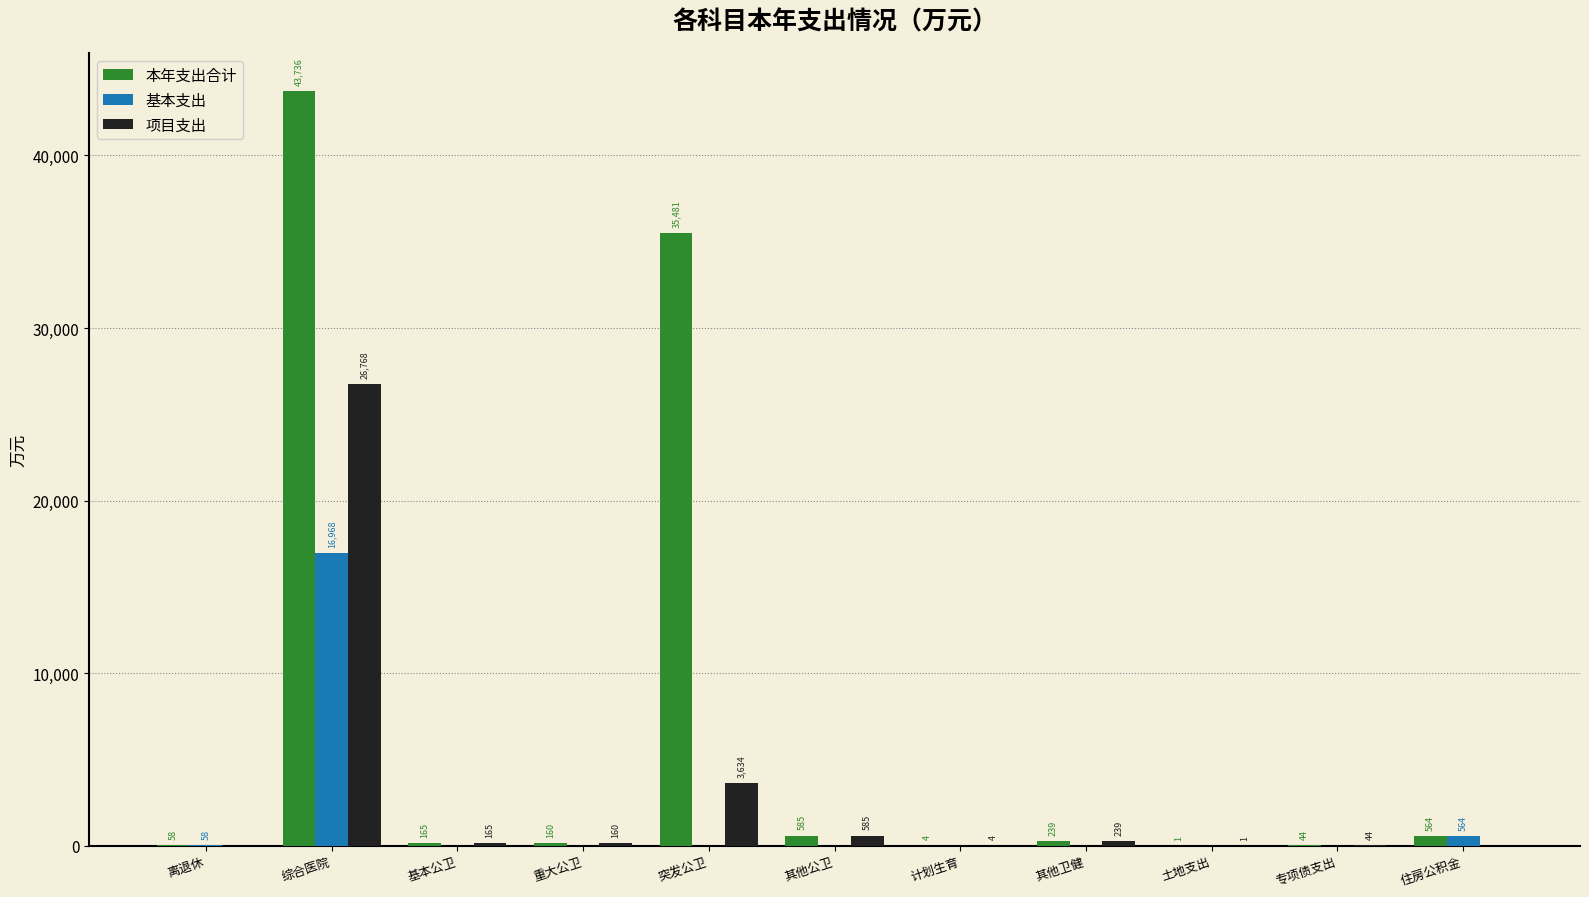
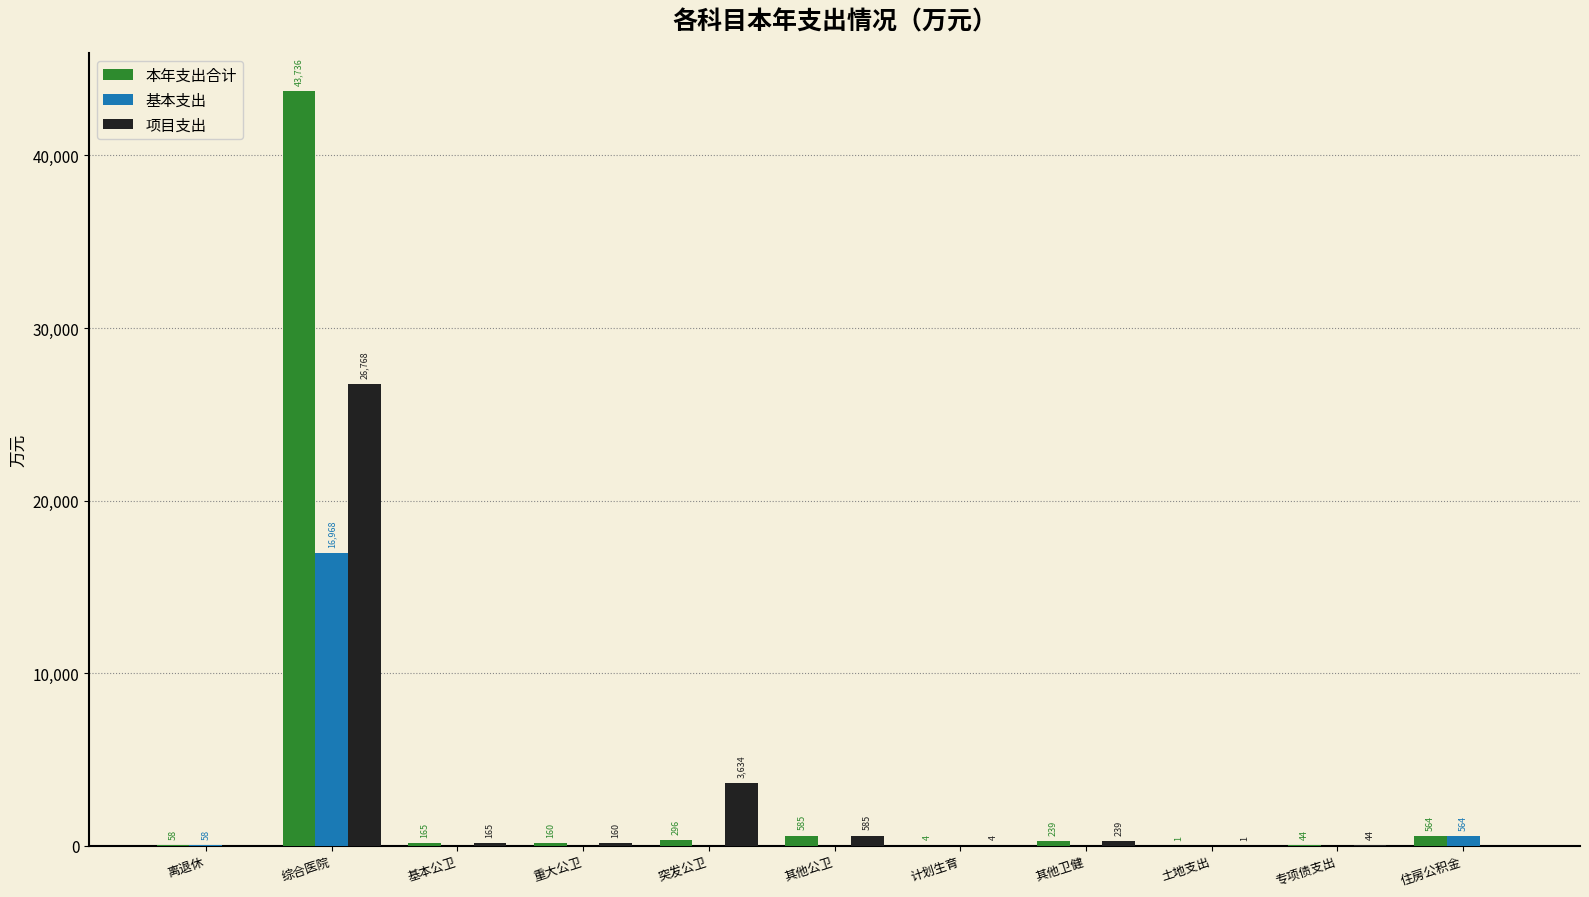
  {
    "本年支出合计": {
      "离退休": "58",
      "综合医院": "43,736",
      "基本公卫": "165",
      "重大公卫": "160",
-     "突发公卫": "35,481",
+     "突发公卫": "296",
      "其他公卫": "585",
      "计划生育": "4",
      "其他卫健": "239",
      "土地支出": "1",
      "专项债支出": "44",
      "住房公积金": "564"
    },
    "基本支出": {
      "离退休": "58",
      "综合医院": "16,968",
      "住房公积金": "564"
    },
    "项目支出": {
      "综合医院": "26,768",
      "基本公卫": "165",
      "重大公卫": "160",
      "突发公卫": "3,634",
      "其他公卫": "585",
      "计划生育": "4",
      "其他卫健": "239",
      "土地支出": "1",
      "专项债支出": "44"
    }
  }
